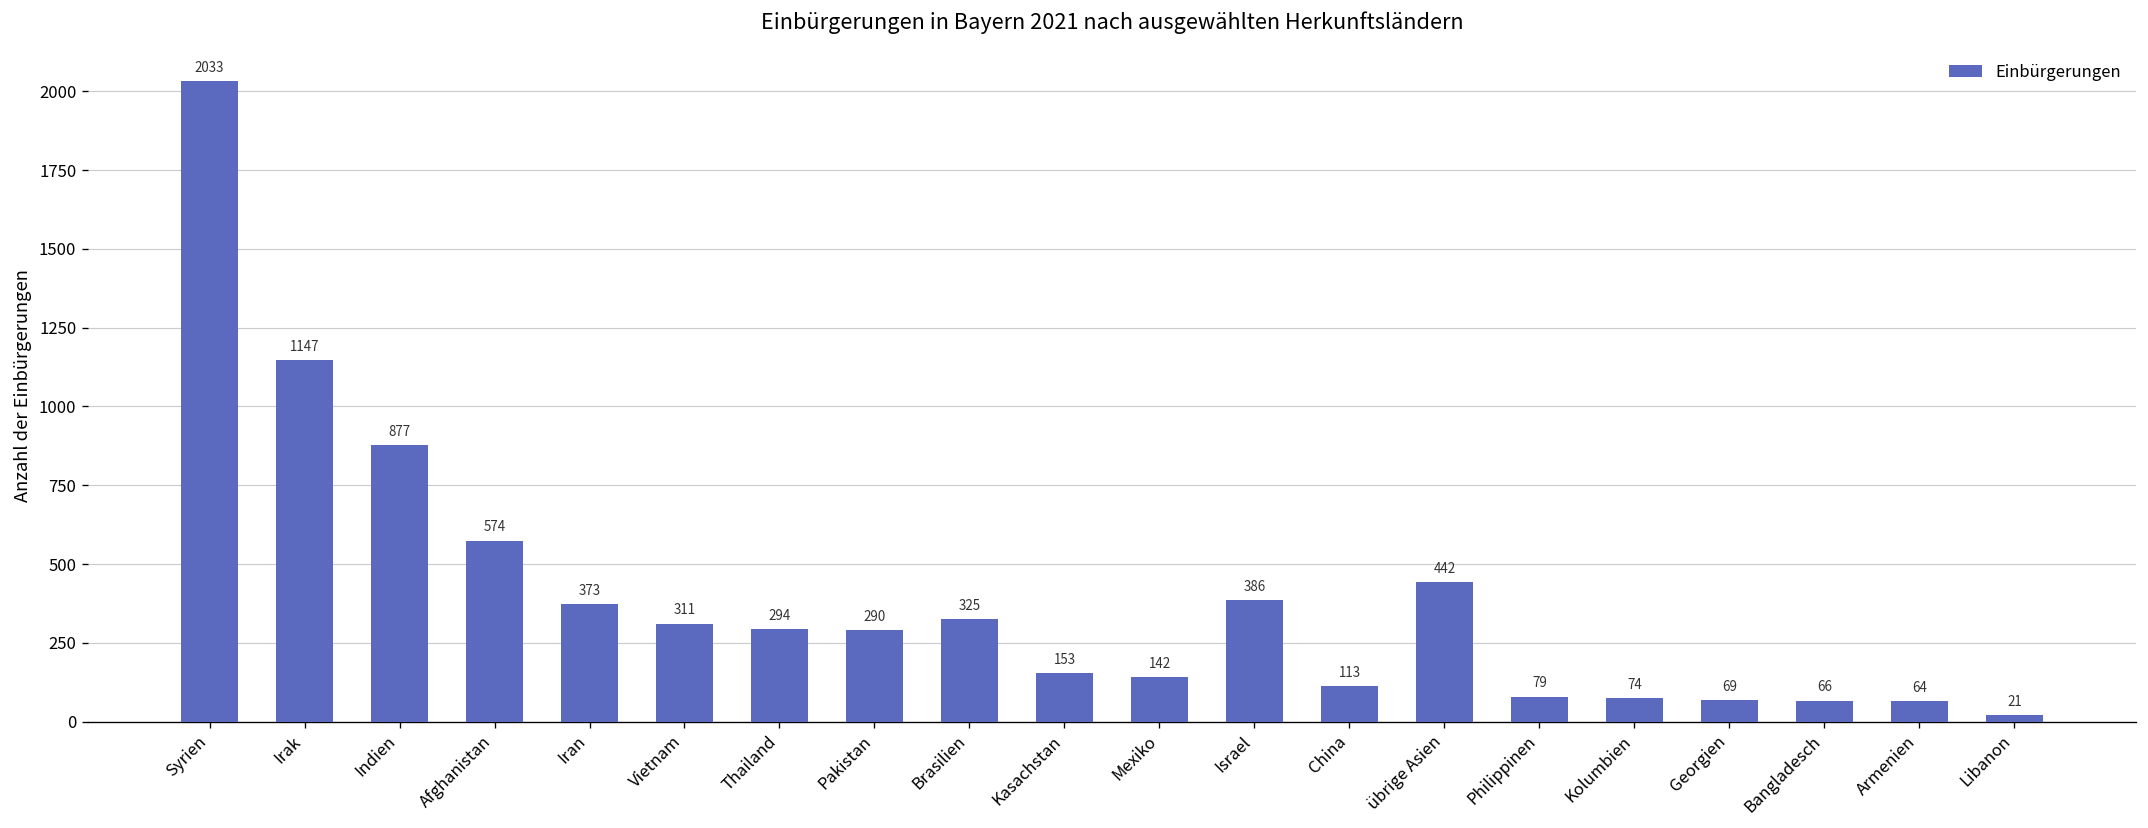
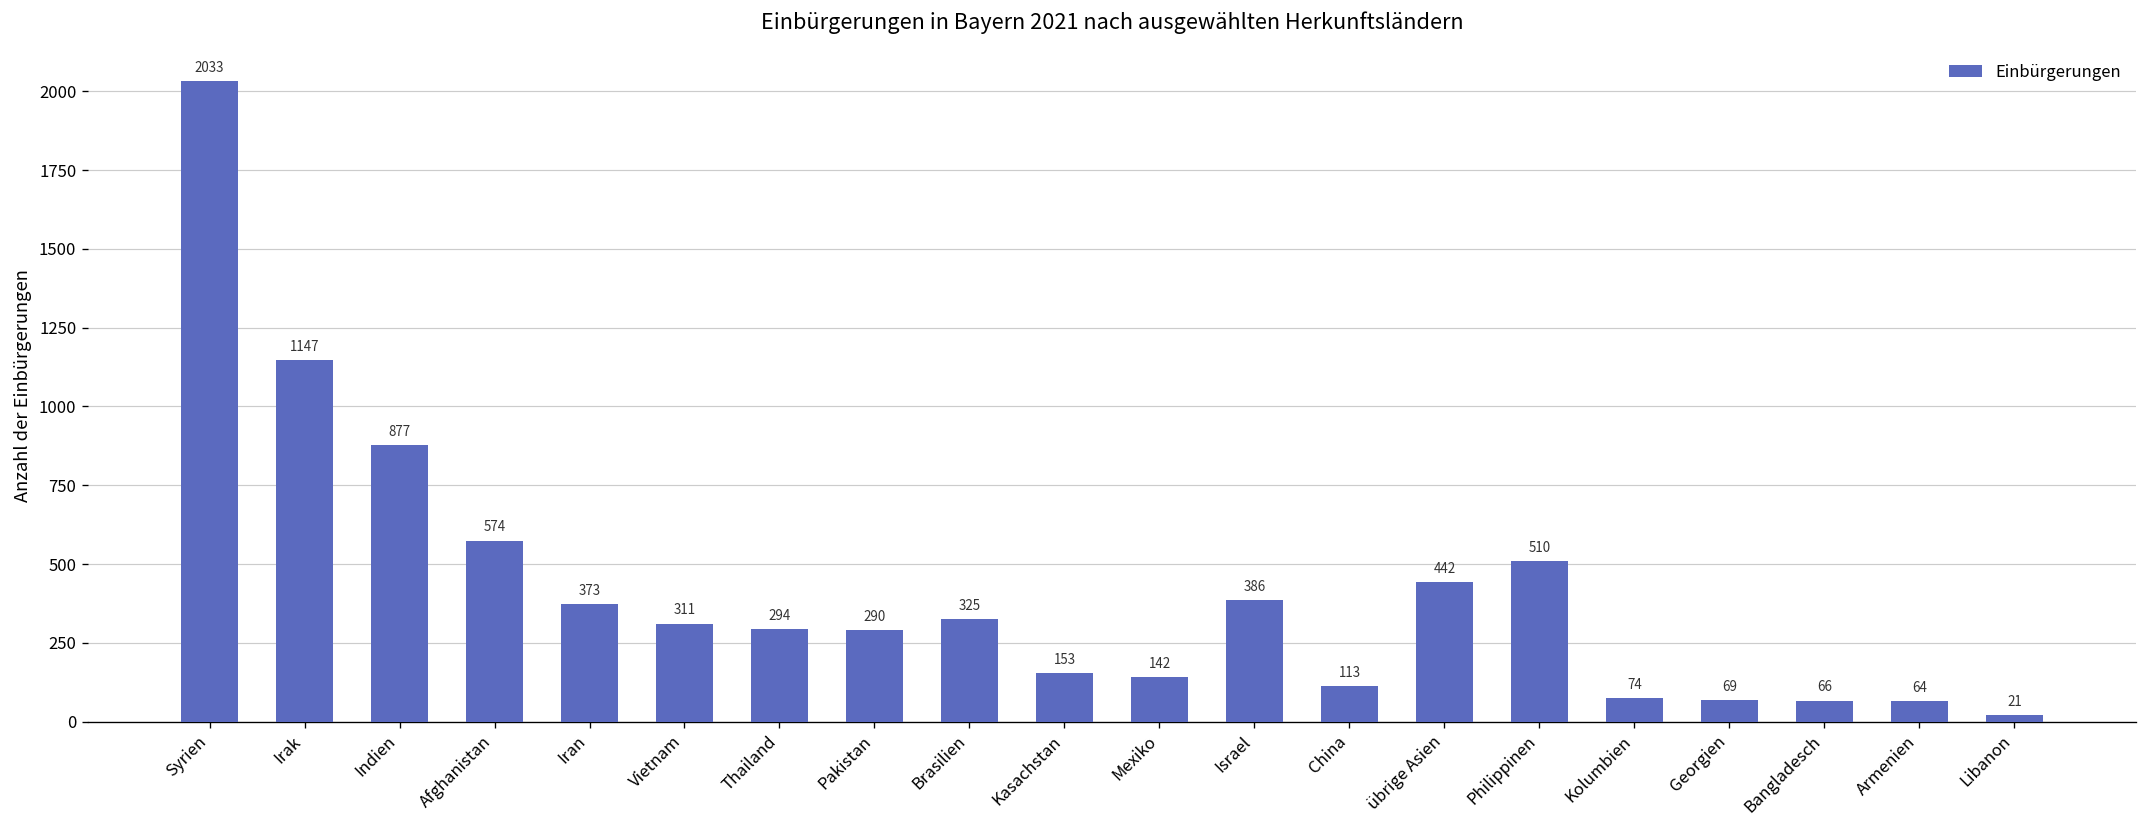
  {
    "Syrien": 2033,
    "Irak": 1147,
    "Indien": 877,
    "Afghanistan": 574,
    "Iran": 373,
    "Vietnam": 311,
    "Thailand": 294,
    "Pakistan": 290,
    "Brasilien": 325,
    "Kasachstan": 153,
    "Mexiko": 142,
    "Israel": 386,
    "China": 113,
    "übrige Asien": 442,
-   "Philippinen": 79,
+   "Philippinen": 510,
    "Kolumbien": 74,
    "Georgien": 69,
    "Bangladesch": 66,
    "Armenien": 64,
    "Libanon": 21
  }
